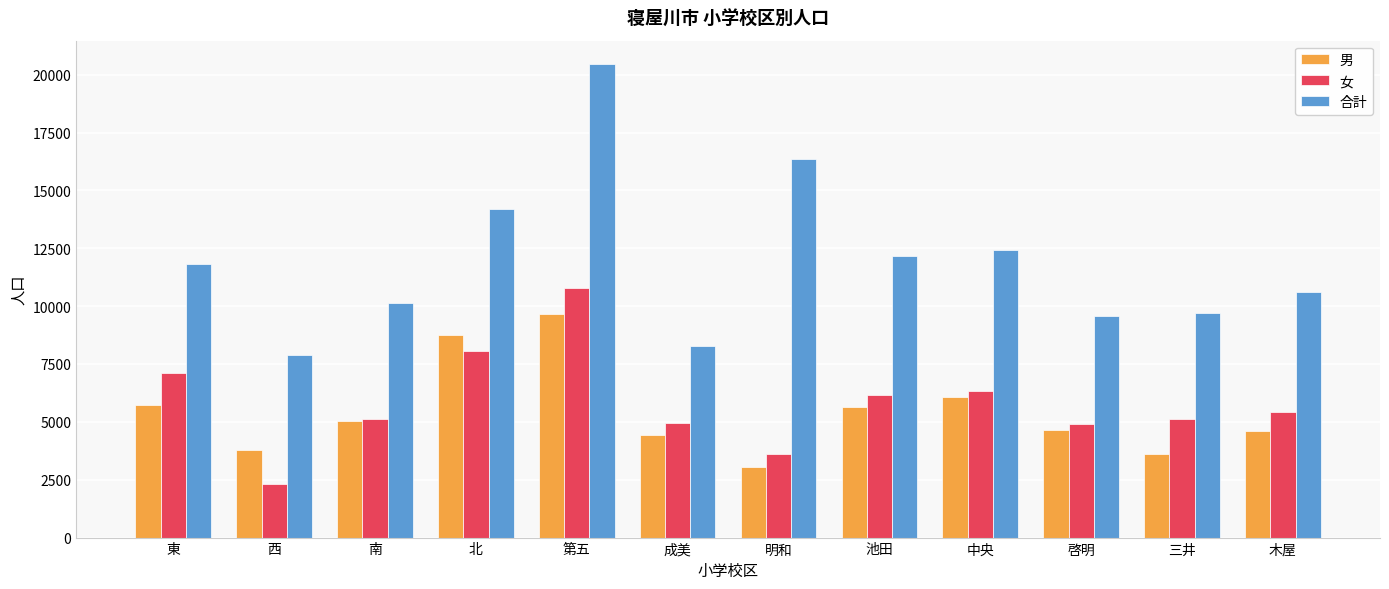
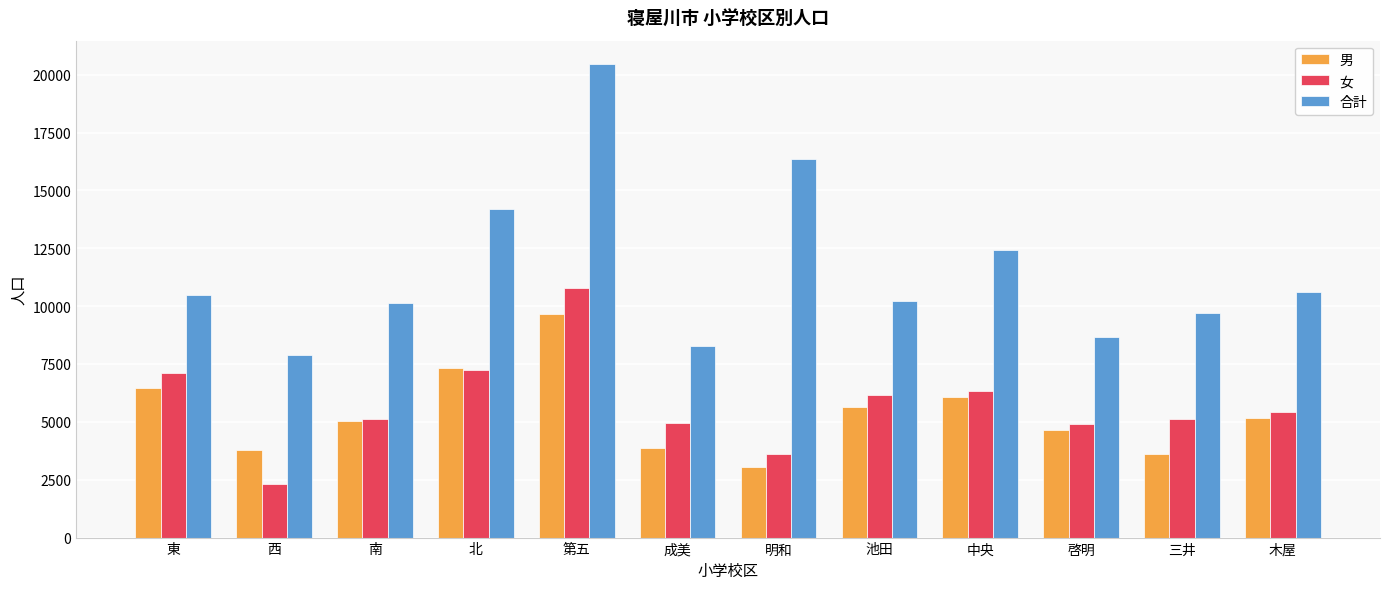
  {
    "男": {
-     "東": 5700,
+     "東": 6500,
      "西": 3800,
      "南": 5000,
-     "北": 8700,
+     "北": 7300,
      "第五": 9700,
-     "成美": 4400,
+     "成美": 3900,
      "明和": 3100,
      "池田": 5600,
      "中央": 6100,
      "啓明": 4700,
      "三井": 3600,
-     "木屋": 4600
+     "木屋": 5200
    },
    "女": {
      "東": 7100,
      "西": 2300,
      "南": 5100,
-     "北": 8000,
+     "北": 7300,
      "第五": 10800,
      "成美": 4900,
      "明和": 3600,
      "池田": 6200,
      "中央": 6300,
      "啓明": 4900,
      "三井": 5100,
      "木屋": 5400
    },
    "合計": {
-     "東": 11800,
+     "東": 10500,
      "西": 7900,
      "南": 10100,
      "北": 14200,
      "第五": 20400,
      "成美": 8300,
      "明和": 16400,
-     "池田": 12200,
+     "池田": 10200,
      "中央": 12400,
-     "啓明": 9600,
+     "啓明": 8700,
      "三井": 9700,
      "木屋": 10600
    }
  }
